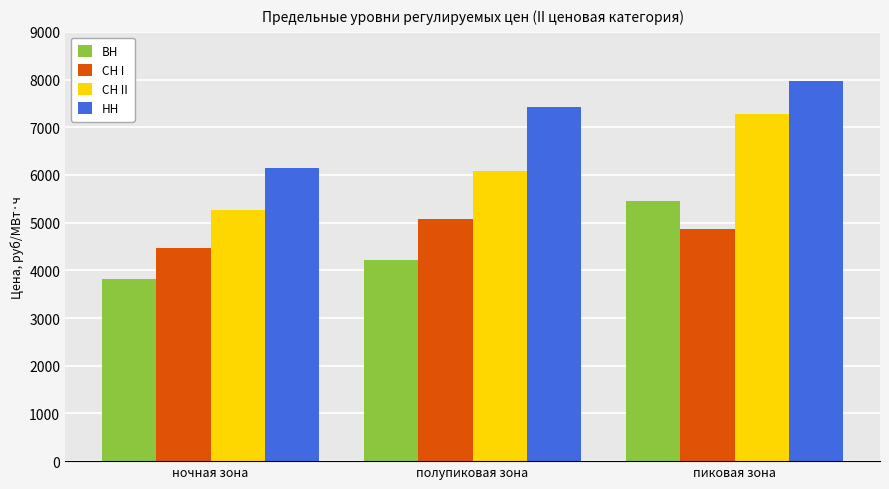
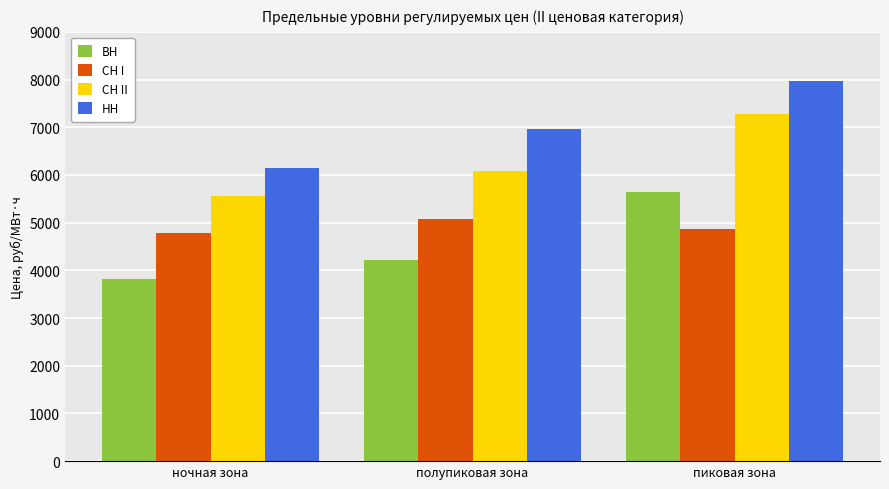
  {
    "ВН": {
      "ночная зона": 3800,
      "полупиковая зона": 4200,
-     "пиковая зона": 5500
+     "пиковая зона": 5600
    },
    "СН I": {
-     "ночная зона": 4500,
+     "ночная зона": 4800,
      "полупиковая зона": 5100,
      "пиковая зона": 4900
    },
    "СН II": {
-     "ночная зона": 5300,
+     "ночная зона": 5500,
      "полупиковая зона": 6100,
      "пиковая зона": 7300
    },
    "НН": {
      "ночная зона": 6200,
-     "полупиковая зона": 7400,
+     "полупиковая зона": 7000,
      "пиковая зона": 8000
    }
  }
